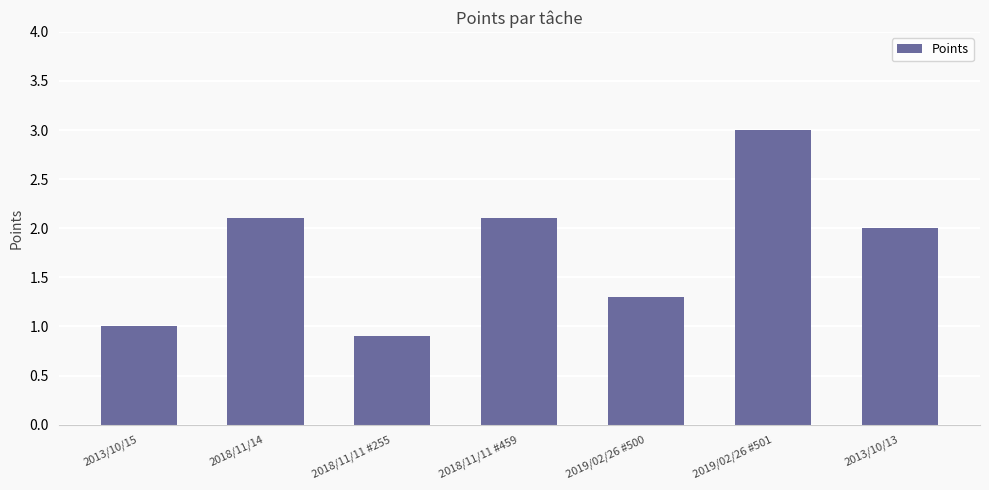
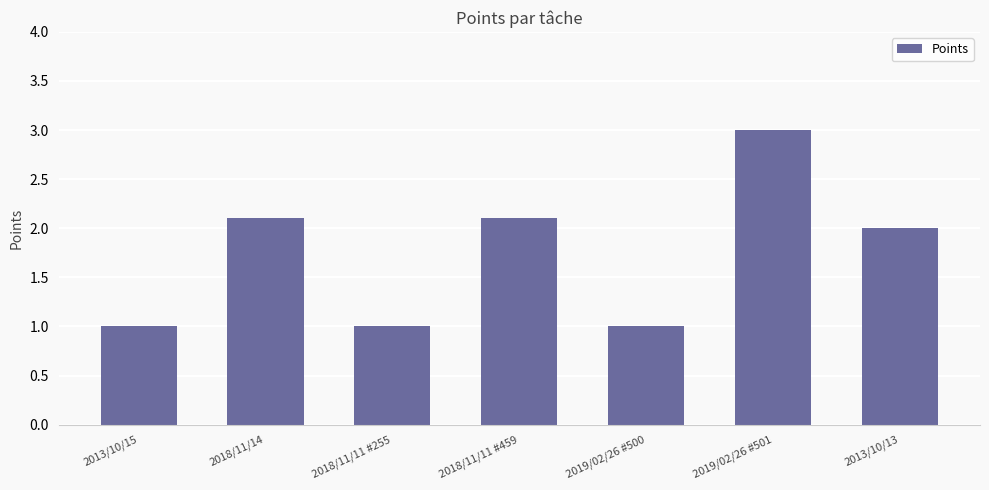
  {
    "2013/10/15": 1.0,
    "2018/11/14": 2.1,
-   "2018/11/11 #255": 0.9,
+   "2018/11/11 #255": 1.0,
    "2018/11/11 #459": 2.1,
-   "2019/02/26 #500": 1.3,
+   "2019/02/26 #500": 1.0,
    "2019/02/26 #501": 3.0,
    "2013/10/13": 2.0
  }
